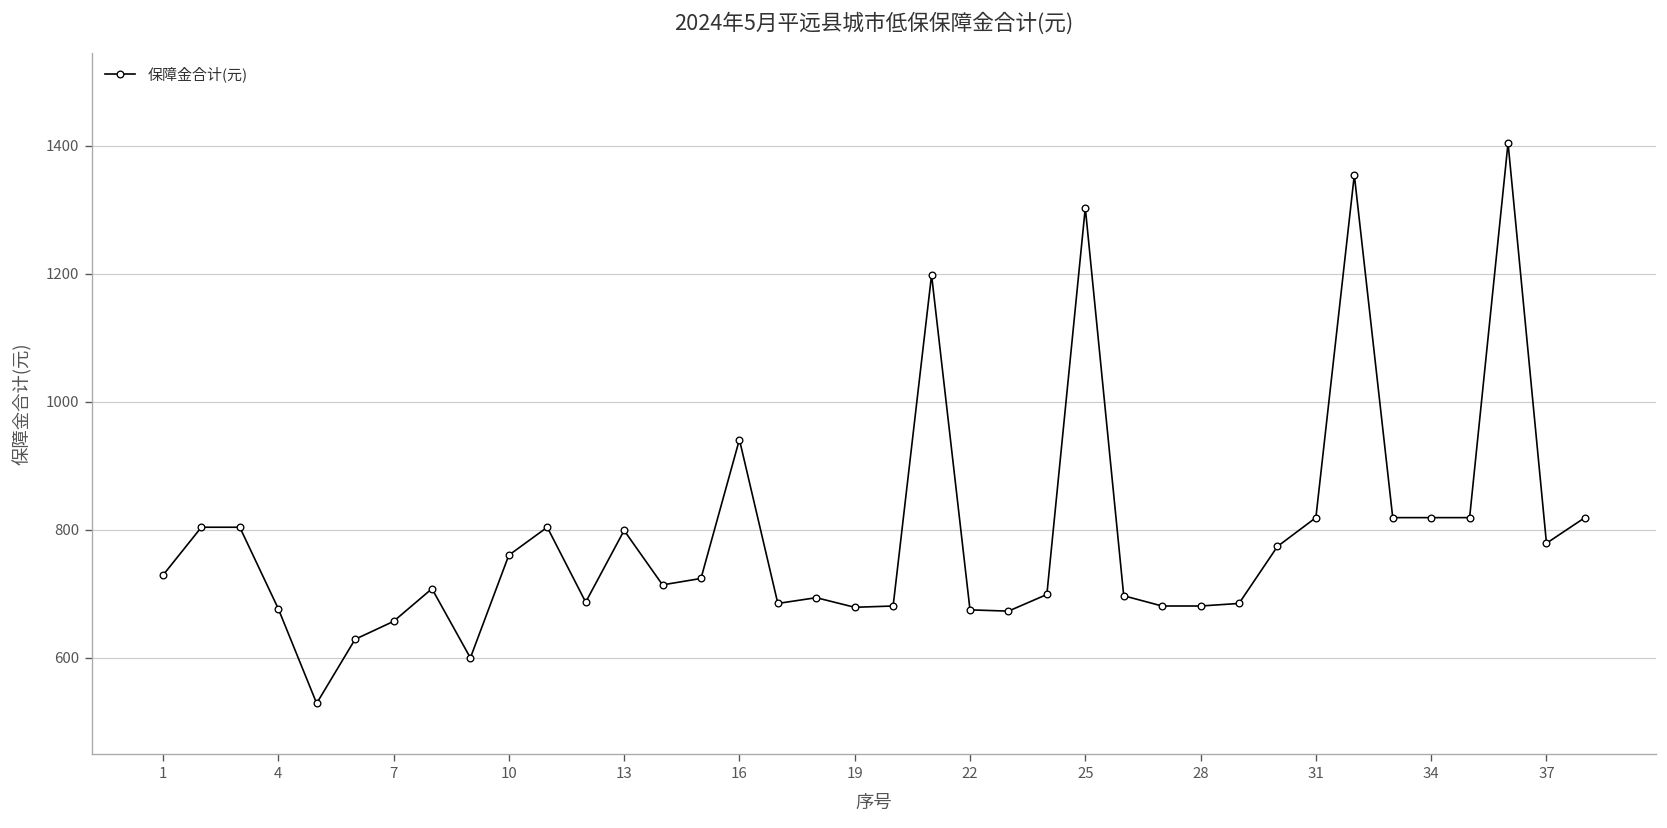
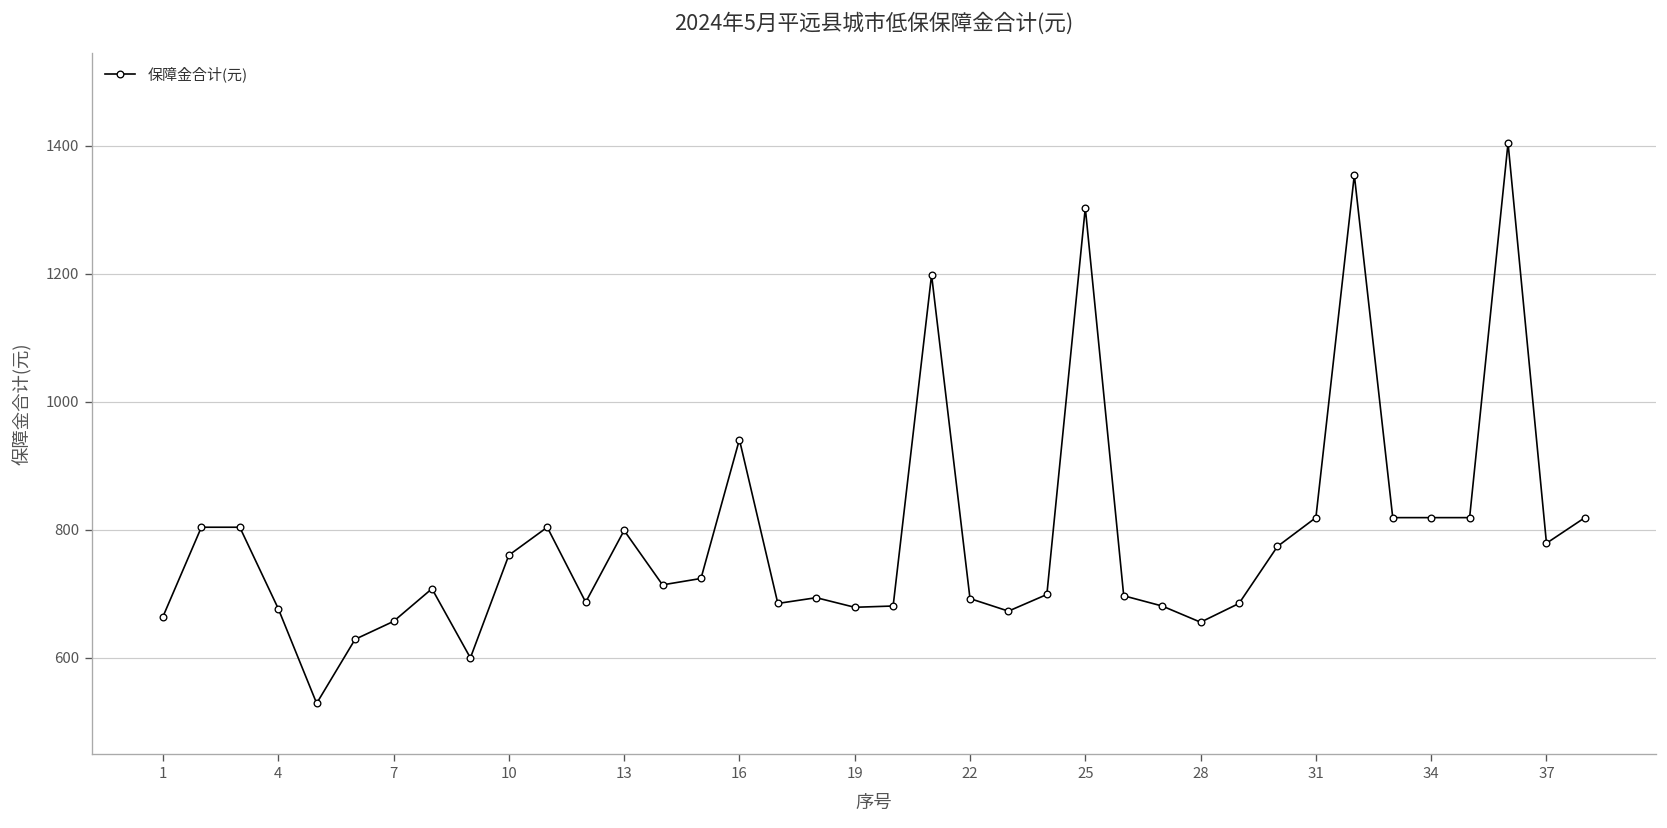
  {
-   "1": 730,
+   "1": 660,
    "4": 680,
    "7": 660,
    "10": 760,
    "13": 800,
    "16": 940,
    "19": 680,
-   "22": 680,
+   "22": 690,
    "25": 1300,
-   "28": 680,
+   "28": 660,
    "31": 820,
    "34": 820,
    "37": 780
  }
